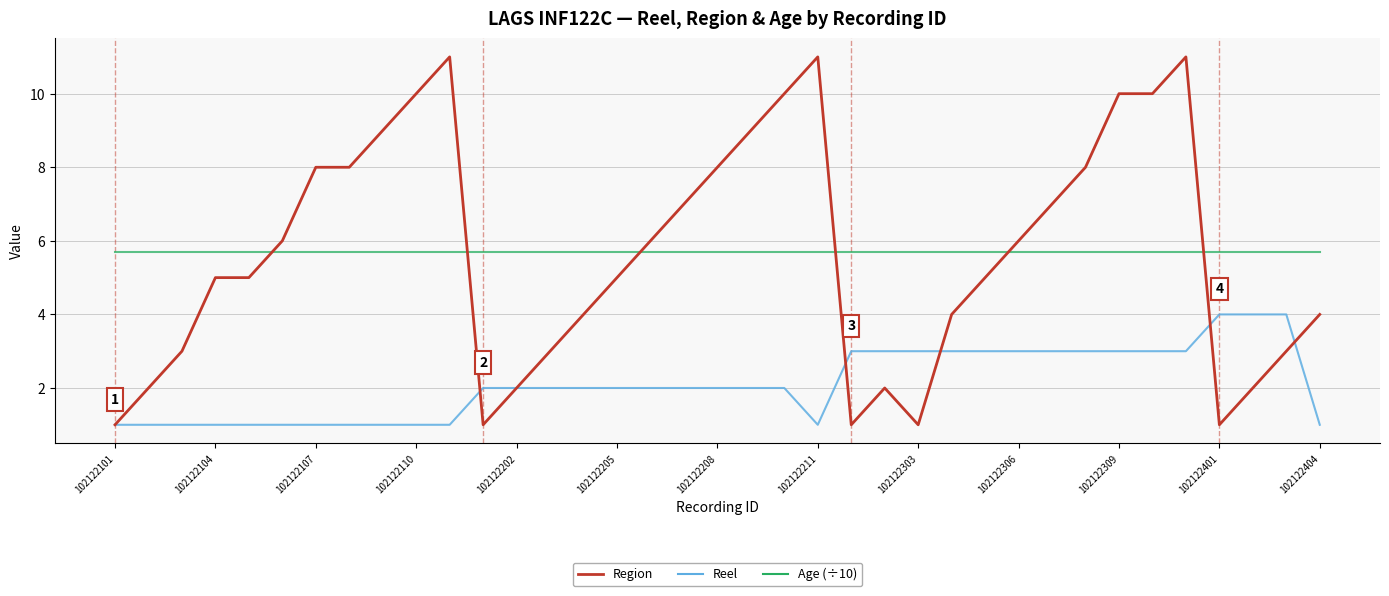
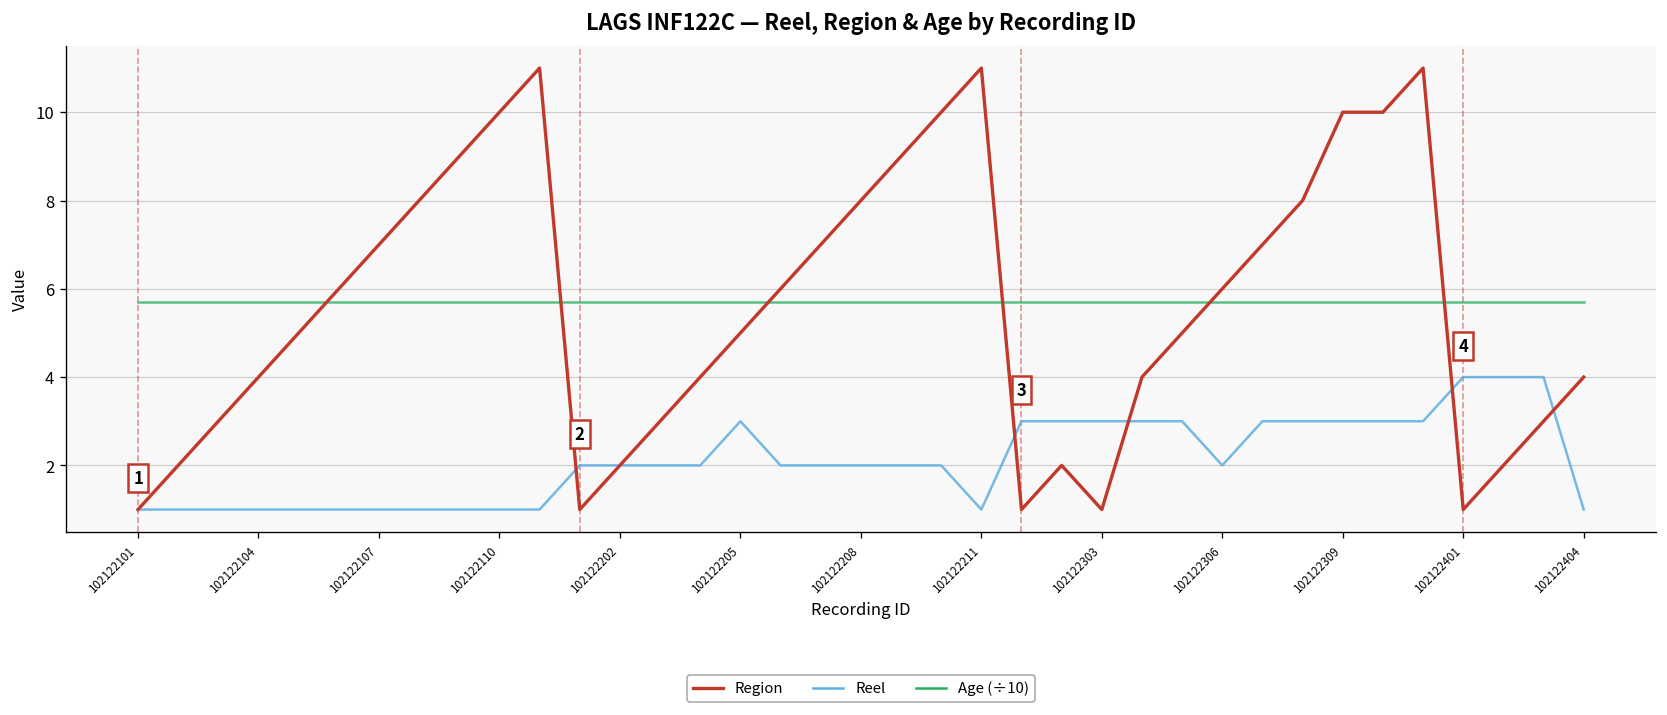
  {
    "Region": {
-     "102122104": 5,
-     "102122107": 8,
+     "102122104": 4,
+     "102122107": 7,
      "102122110": 10,
      "102122205": 5,
      "102122208": 8,
      "102122211": 11,
      "102122303": 1,
      "102122306": 6,
      "102122309": 10,
      "102122401": 1,
      "102122404": 4
    },
    "Reel": {
      "102122104": 1,
      "102122107": 1,
      "102122110": 1,
-     "102122205": 2,
+     "102122205": 3,
      "102122208": 2,
      "102122211": 1,
      "102122303": 3,
-     "102122306": 3,
+     "102122306": 2,
      "102122309": 3,
      "102122404": 1
    },
    "Age (÷10)": {
      "102122101": 5.7,
      "102122104": 5.7,
      "102122107": 5.7,
      "102122110": 5.7,
      "102122202": 5.7,
      "102122205": 5.7,
      "102122208": 5.7,
      "102122211": 5.7,
      "102122303": 5.7,
      "102122306": 5.7,
      "102122309": 5.7,
      "102122401": 5.7,
      "102122404": 5.7
    }
  }
